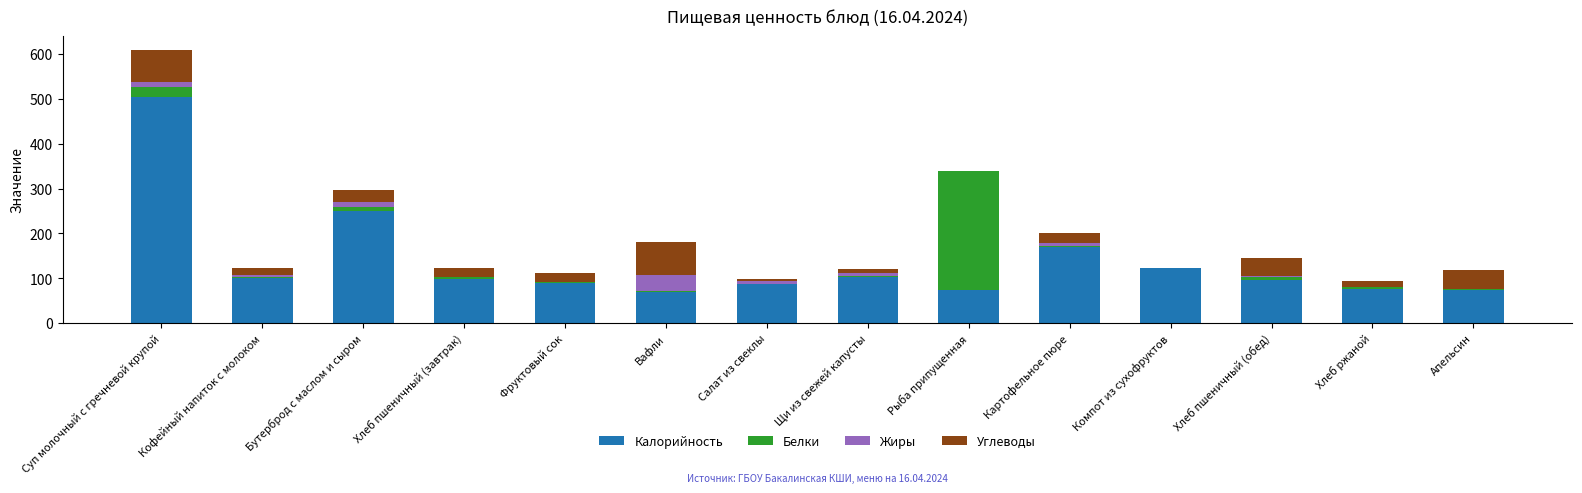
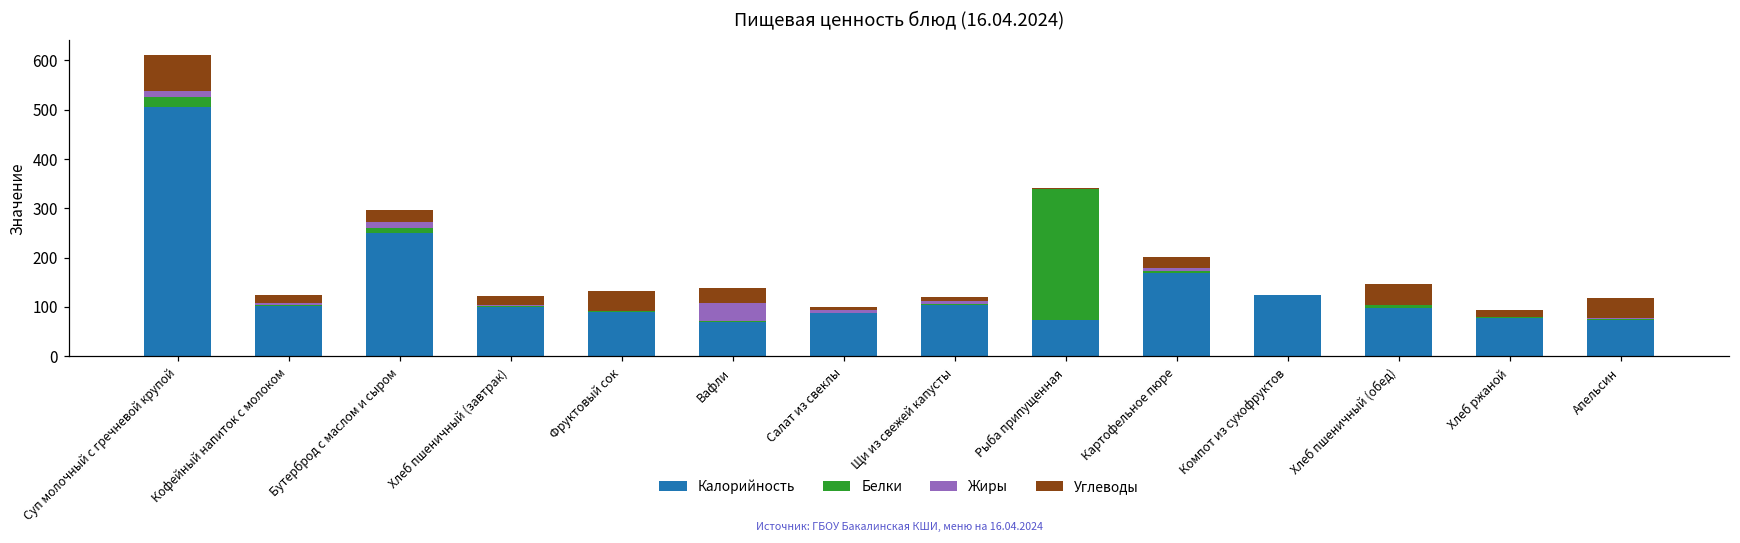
  {
    "Калорийность": {
      "Суп молочный с гречневой крупой": 510,
      "Кофейный напиток с молоком": 100,
      "Бутерброд с маслом и сыром": 250,
      "Хлеб пшеничный (завтрак)": 100,
      "Фруктовый сок": 90,
      "Вафли": 70,
      "Салат из свеклы": 90,
      "Щи из свежей капусты": 100,
      "Рыба припущенная": 70,
      "Картофельное пюре": 170,
      "Компот из сухофруктов": 120,
      "Хлеб пшеничный (обед)": 100,
      "Хлеб ржаной": 80,
      "Апельсин": 70
    },
    "Белки": {
      "Суп молочный с гречневой крупой": 20,
      "Бутерброд с маслом и сыром": 10,
      "Рыба припущенная": 270,
      "Хлеб пшеничный (обед)": 10
    },
    "Жиры": {
      "Суп молочный с гречневой крупой": 10,
      "Бутерброд с маслом и сыром": 10,
      "Вафли": 40,
      "Салат из свеклы": 10,
      "Щи из свежей капусты": 10,
      "Картофельное пюре": 10
    },
    "Углеводы": {
      "Суп молочный с гречневой крупой": 70,
      "Кофейный напиток с молоком": 20,
      "Бутерброд с маслом и сыром": 20,
      "Хлеб пшеничный (завтрак)": 20,
-     "Фруктовый сок": 20,
-     "Вафли": 70,
+     "Фруктовый сок": 40,
+     "Вафли": 30,
      "Щи из свежей капусты": 10,
      "Картофельное пюре": 20,
      "Компот из сухофруктов": 0,
      "Хлеб пшеничный (обед)": 40,
      "Хлеб ржаной": 10,
      "Апельсин": 40
    }
  }
